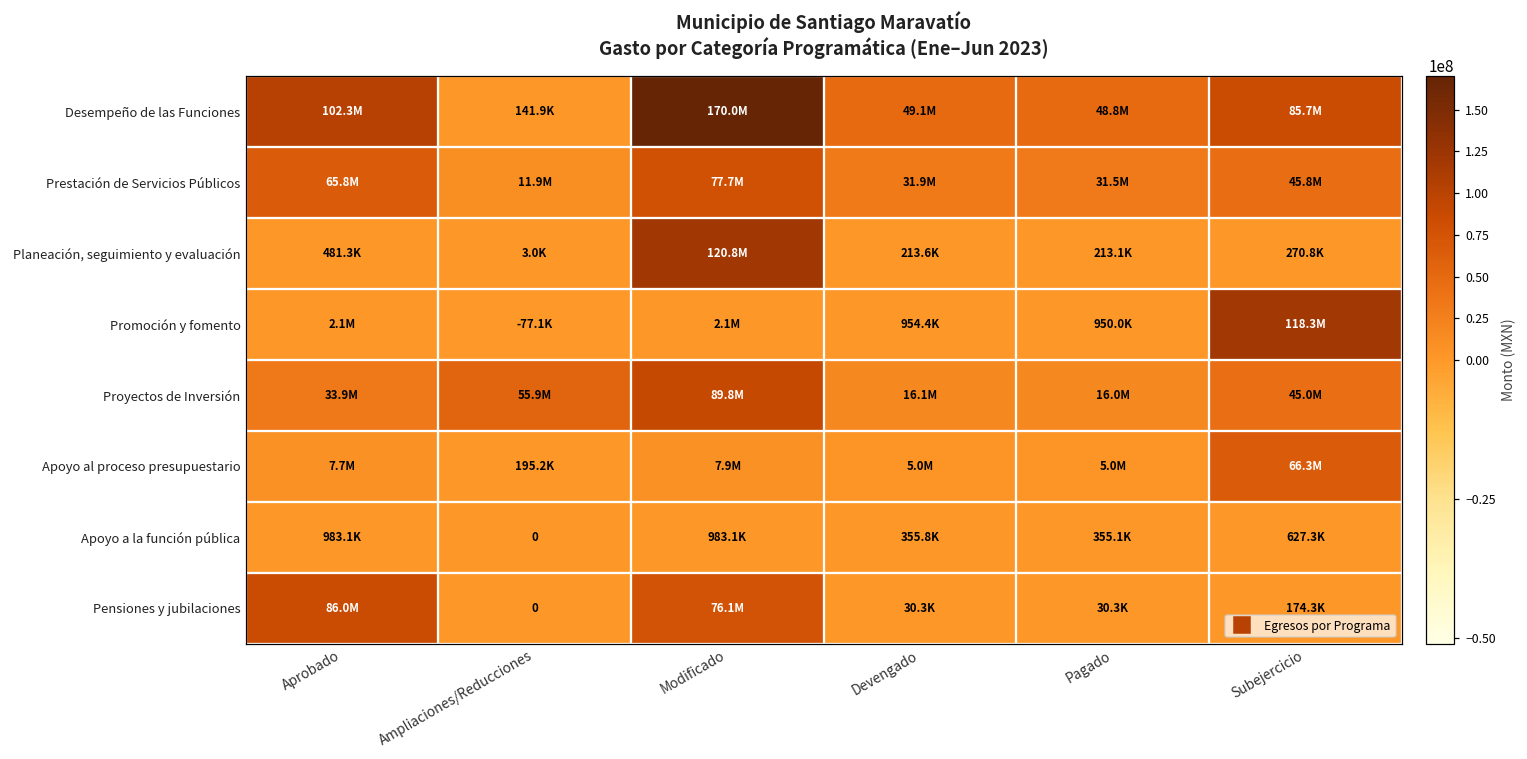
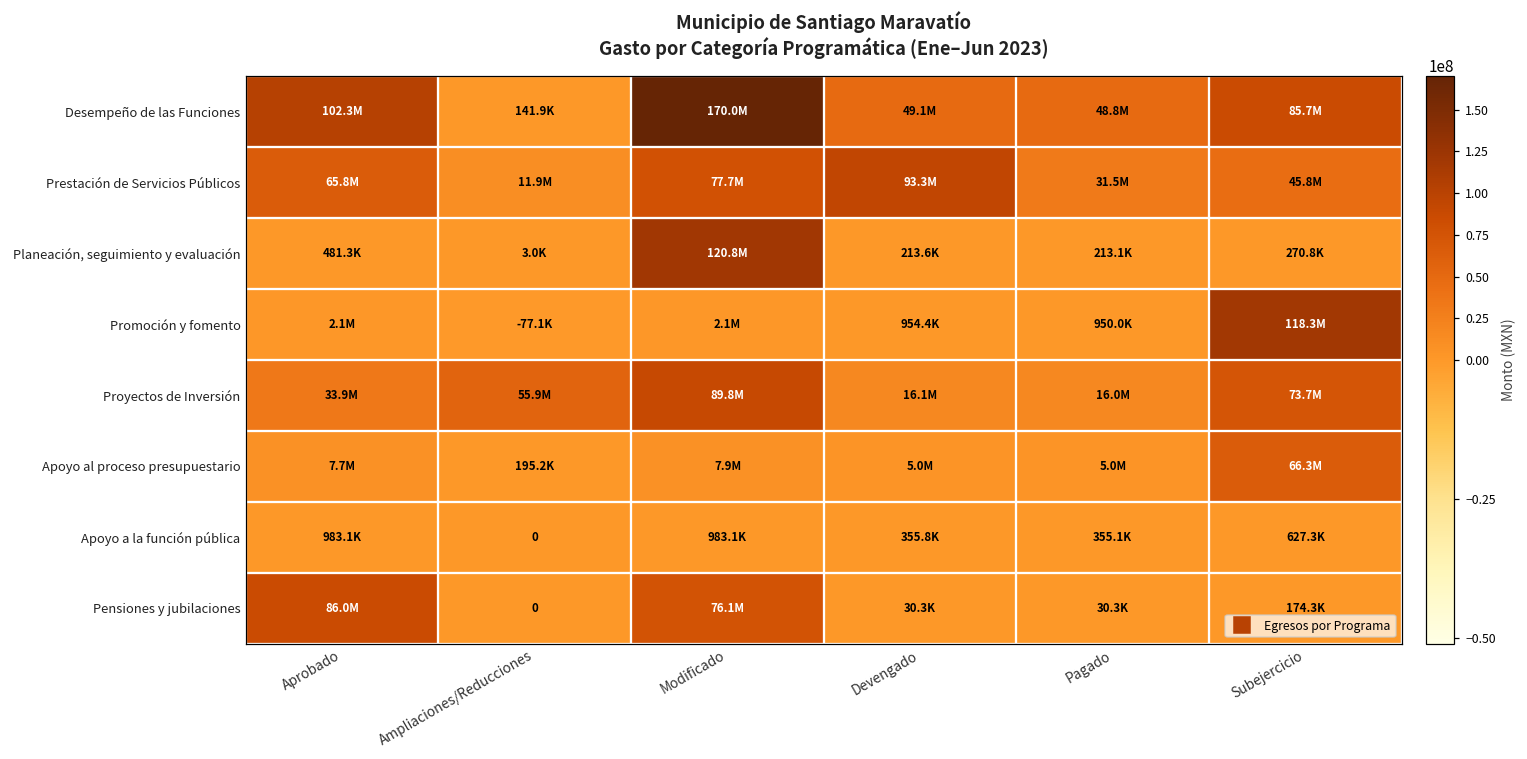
  {
    "Desempeño de las Funciones": {
      "Aprobado": "102.3M",
      "Ampliaciones/Reducciones": "141.9K",
      "Modificado": "170.0M",
      "Devengado": "49.1M",
      "Pagado": "48.8M",
      "Subejercicio": "85.7M"
    },
    "Prestación de Servicios Públicos": {
      "Aprobado": "65.8M",
      "Ampliaciones/Reducciones": "11.9M",
      "Modificado": "77.7M",
-     "Devengado": "31.9M",
+     "Devengado": "93.3M",
      "Pagado": "31.5M",
      "Subejercicio": "45.8M"
    },
    "Planeación, seguimiento y evaluación": {
      "Aprobado": "481.3K",
      "Ampliaciones/Reducciones": "3.0K",
      "Modificado": "120.8M",
      "Devengado": "213.6K",
      "Pagado": "213.1K",
      "Subejercicio": "270.8K"
    },
    "Promoción y fomento": {
      "Aprobado": "2.1M",
      "Ampliaciones/Reducciones": "-77.1K",
      "Modificado": "2.1M",
      "Devengado": "954.4K",
      "Pagado": "950.0K",
      "Subejercicio": "118.3M"
    },
    "Proyectos de Inversión": {
      "Aprobado": "33.9M",
      "Ampliaciones/Reducciones": "55.9M",
      "Modificado": "89.8M",
      "Devengado": "16.1M",
      "Pagado": "16.0M",
-     "Subejercicio": "45.0M"
+     "Subejercicio": "73.7M"
    },
    "Apoyo al proceso presupuestario": {
      "Aprobado": "7.7M",
      "Ampliaciones/Reducciones": "195.2K",
      "Modificado": "7.9M",
      "Devengado": "5.0M",
      "Pagado": "5.0M",
      "Subejercicio": "66.3M"
    },
    "Apoyo a la función pública": {
      "Aprobado": "983.1K",
      "Ampliaciones/Reducciones": "0",
      "Modificado": "983.1K",
      "Devengado": "355.8K",
      "Pagado": "355.1K",
      "Subejercicio": "627.3K"
    },
    "Pensiones y jubilaciones": {
      "Aprobado": "86.0M",
      "Ampliaciones/Reducciones": "0",
      "Modificado": "76.1M",
      "Devengado": "30.3K",
      "Pagado": "30.3K",
      "Subejercicio": "174.3K"
    }
  }
